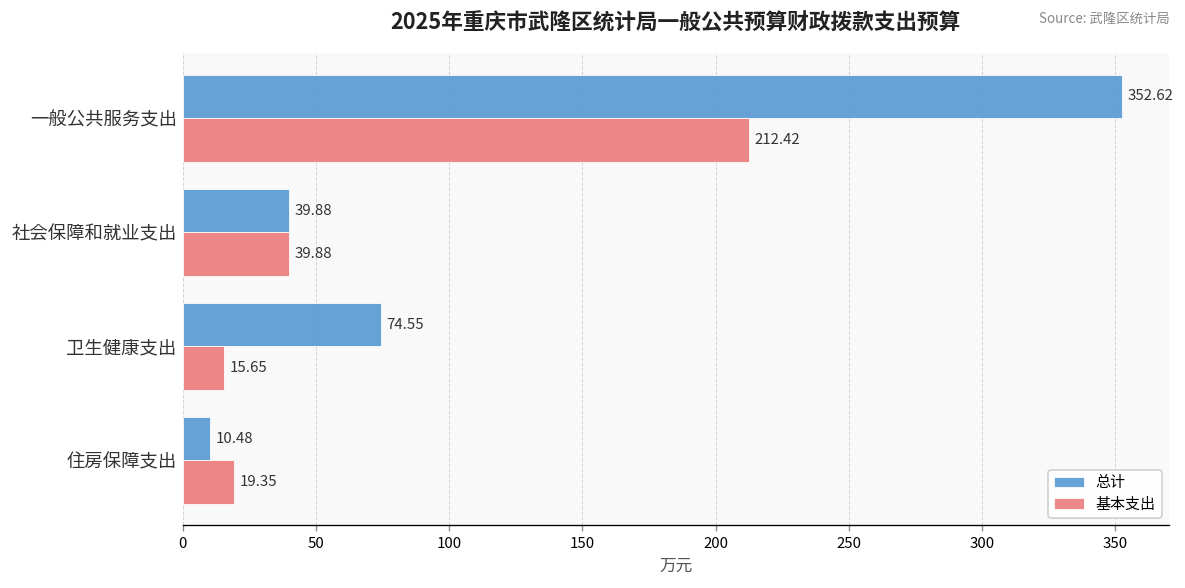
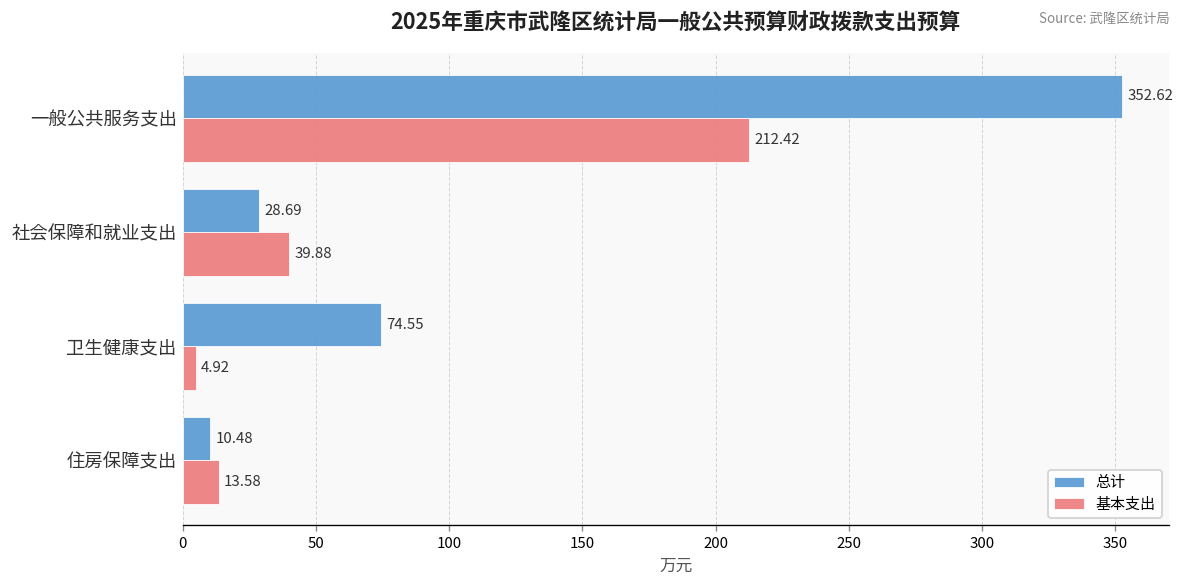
  {
    "总计": {
      "一般公共服务支出": 352.62,
-     "社会保障和就业支出": 39.88,
+     "社会保障和就业支出": 28.69,
      "卫生健康支出": 74.55,
      "住房保障支出": 10.48
    },
    "基本支出": {
      "一般公共服务支出": 212.42,
      "社会保障和就业支出": 39.88,
-     "卫生健康支出": 15.65,
-     "住房保障支出": 19.35
+     "卫生健康支出": 4.92,
+     "住房保障支出": 13.58
    }
  }
